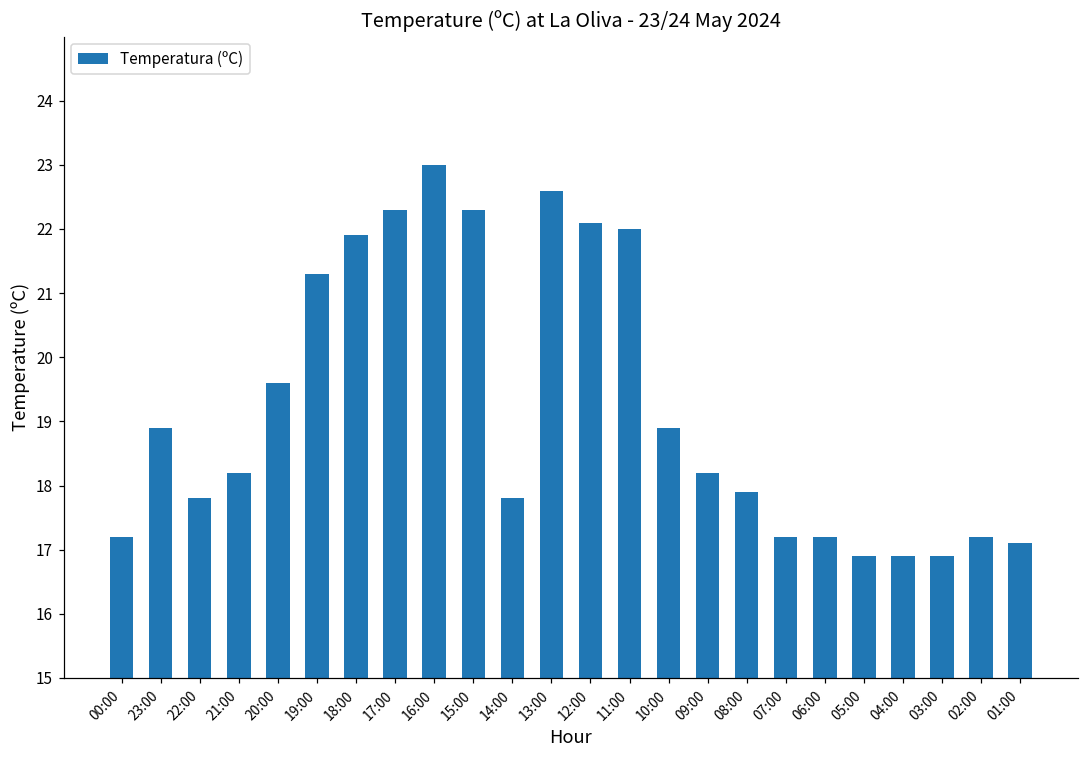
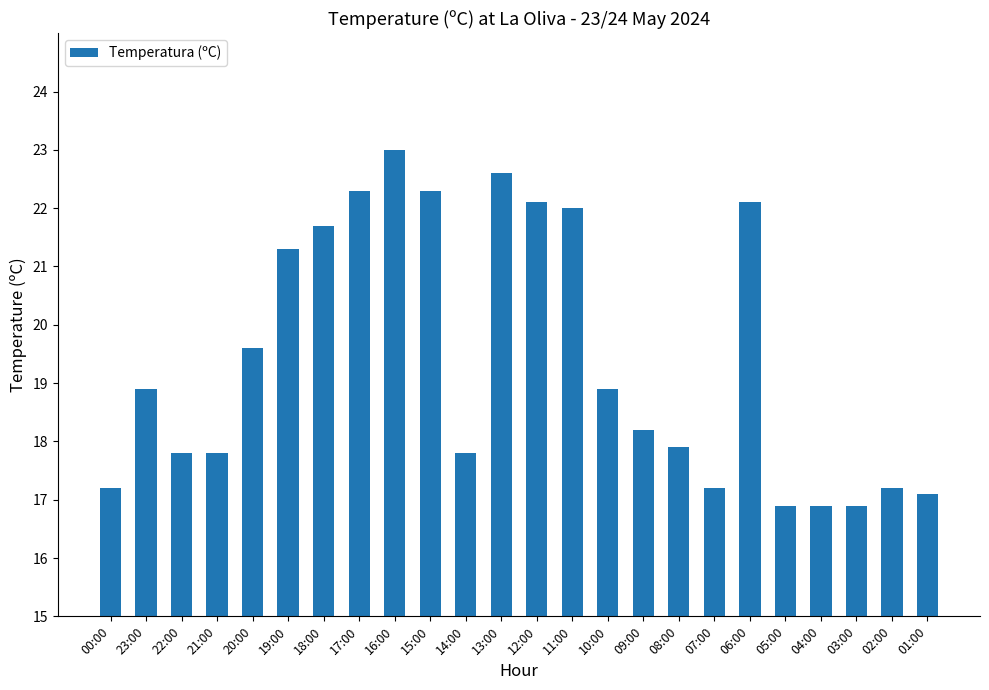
  {
    "00:00": 17.2,
    "23:00": 18.9,
    "22:00": 17.8,
-   "21:00": 18.2,
+   "21:00": 17.8,
    "20:00": 19.6,
    "19:00": 21.3,
-   "18:00": 21.9,
+   "18:00": 21.7,
    "17:00": 22.3,
    "16:00": 23.0,
    "15:00": 22.3,
    "14:00": 17.8,
    "13:00": 22.6,
    "12:00": 22.1,
    "11:00": 22.0,
    "10:00": 18.9,
    "09:00": 18.2,
    "08:00": 17.9,
    "07:00": 17.2,
-   "06:00": 17.2,
+   "06:00": 22.1,
    "05:00": 16.9,
    "04:00": 16.9,
    "03:00": 16.9,
    "02:00": 17.2,
    "01:00": 17.1
  }
